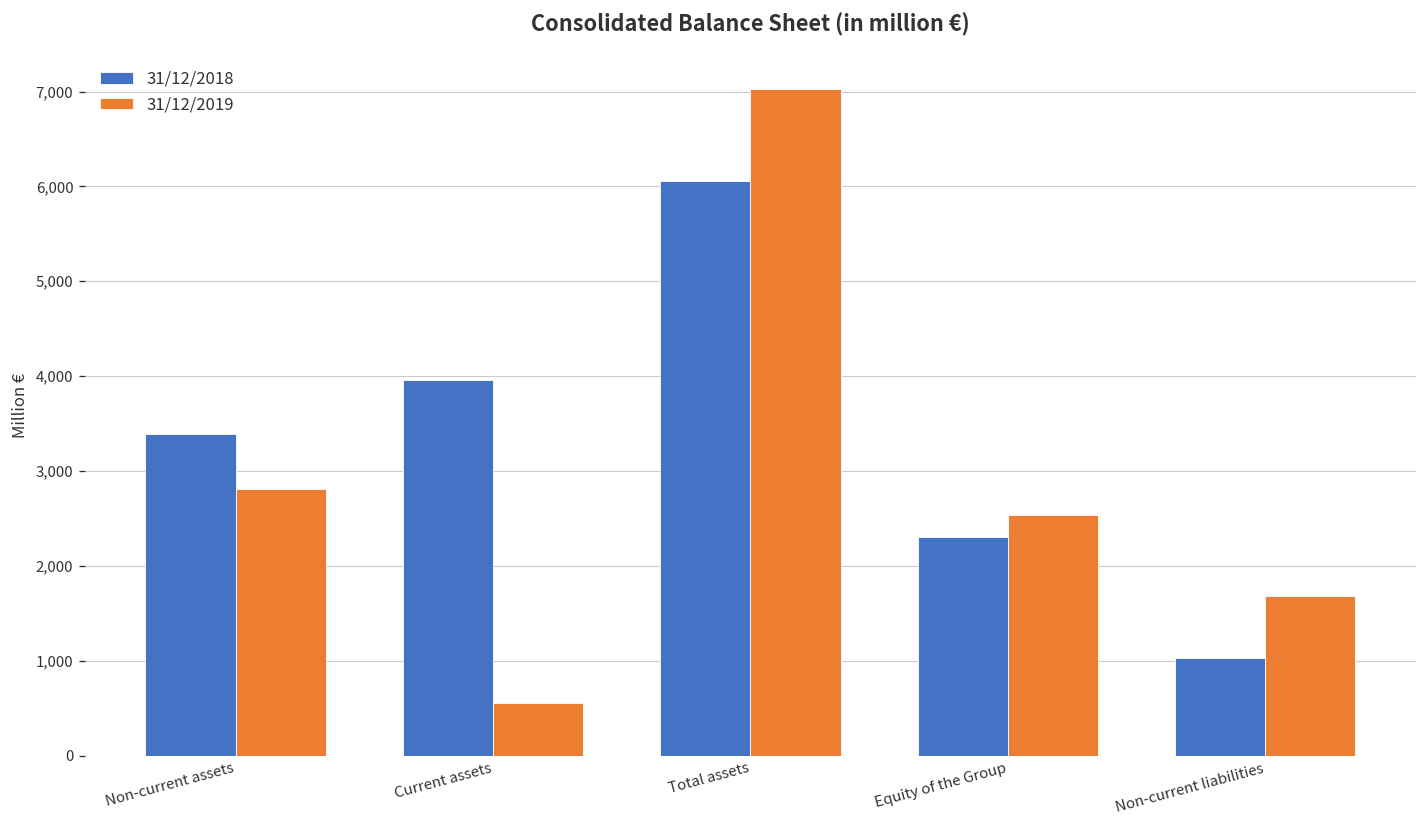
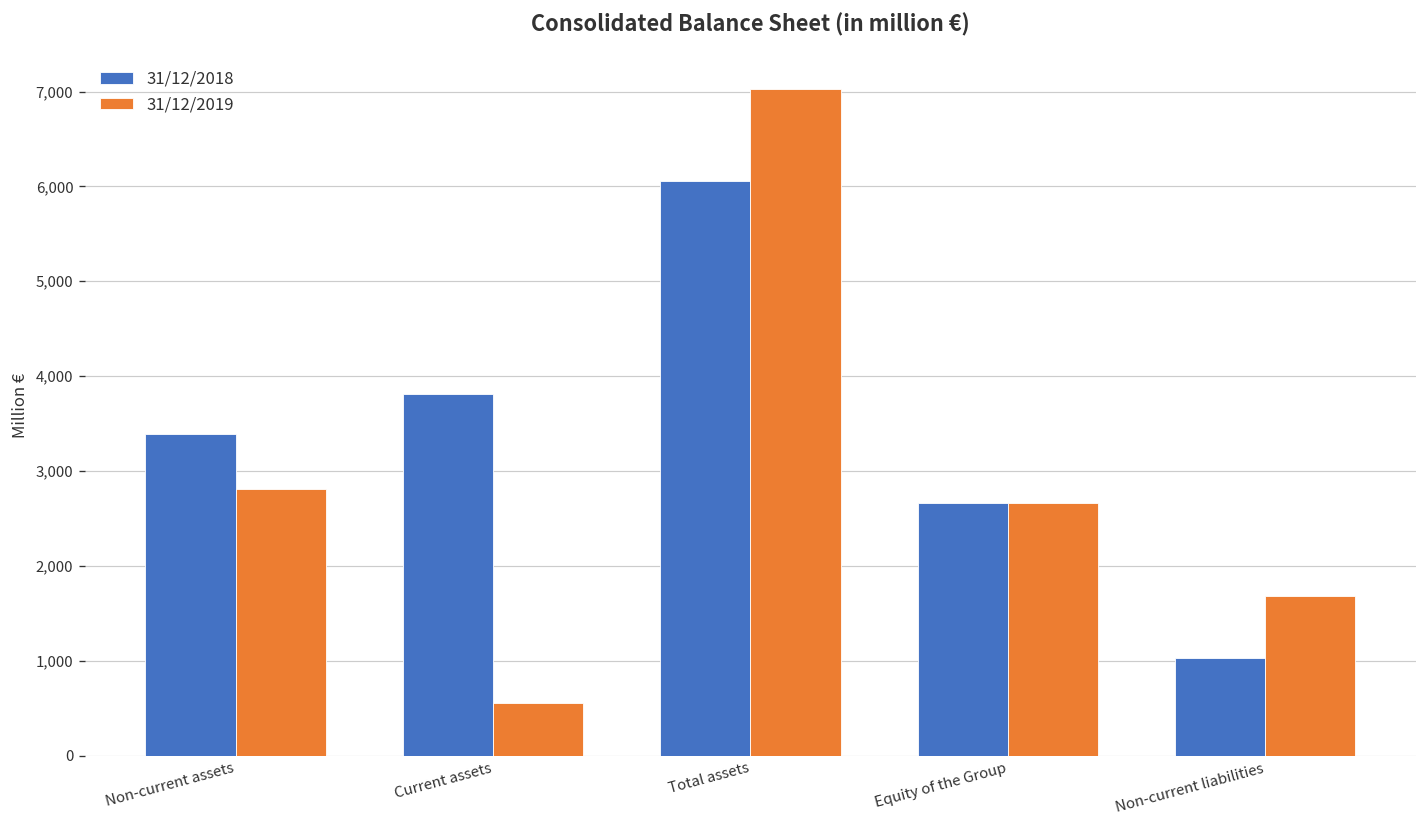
  {
    "31/12/2018": {
      "Non-current assets": "3,400",
-     "Current assets": "4,000",
+     "Current assets": "3,800",
      "Total assets": "6,100",
-     "Equity of the Group": "2,300",
+     "Equity of the Group": "2,700",
      "Non-current liabilities": "1,000"
    },
    "31/12/2019": {
      "Non-current assets": "2,800",
      "Current assets": "600",
      "Total assets": "7,000",
-     "Equity of the Group": "2,500",
+     "Equity of the Group": "2,700",
      "Non-current liabilities": "1,700"
    }
  }
